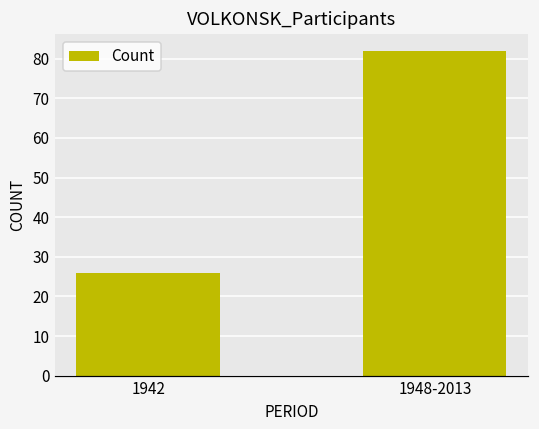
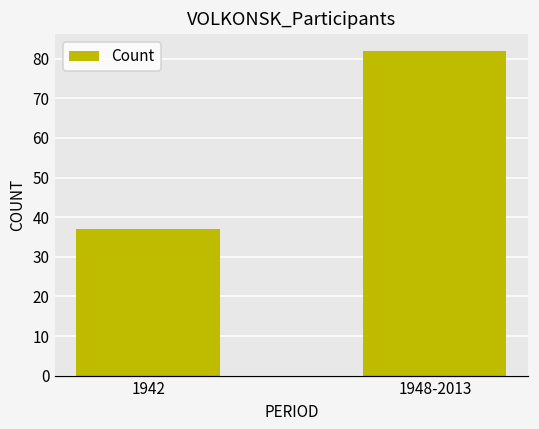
  {
-   "1942": 26,
+   "1942": 37,
    "1948-2013": 82
  }
